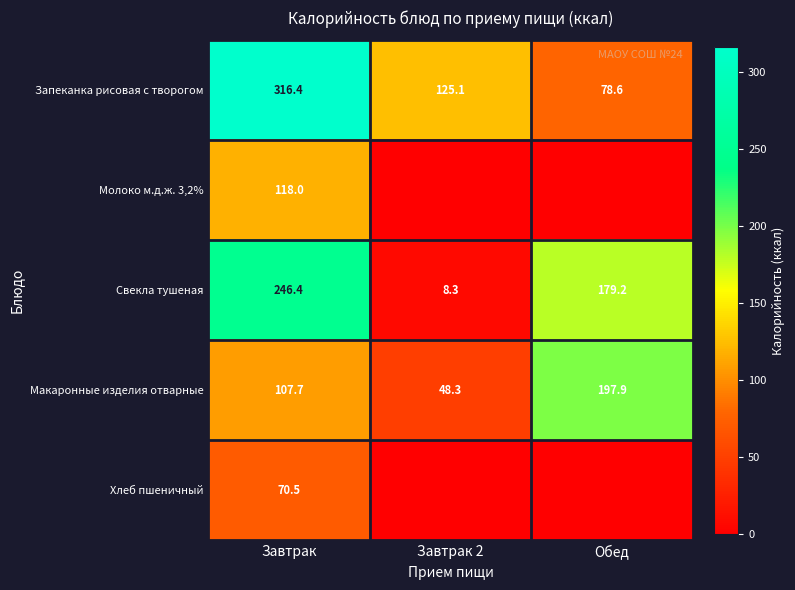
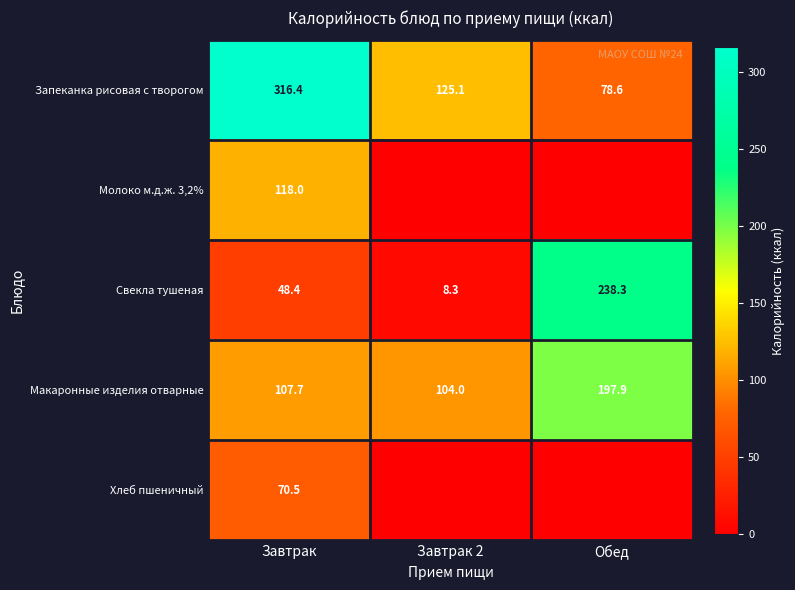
  {
    "Запеканка рисовая с творогом": {
      "Завтрак": 316.4,
      "Завтрак 2": 125.1
    },
    "Молоко м.д.ж. 3,2%": {
      "Завтрак": 118.0
    },
    "Свекла тушеная": {
-     "Завтрак": 246.4,
+     "Завтрак": 48.4,
      "Завтрак 2": 8.3,
-     "Обед": 179.2
+     "Обед": 238.3
    },
    "Макаронные изделия отварные": {
      "Завтрак": 107.7,
-     "Завтрак 2": 48.3,
+     "Завтрак 2": 104.0,
      "Обед": 197.9
    },
    "Хлеб пшеничный": {
      "Завтрак": 70.5
    }
  }
